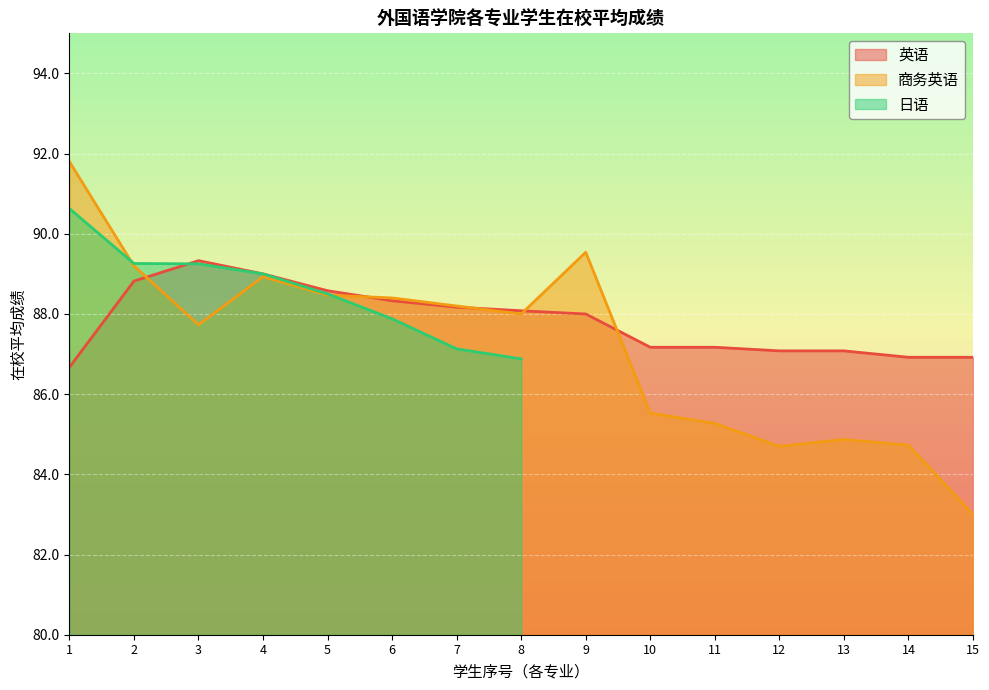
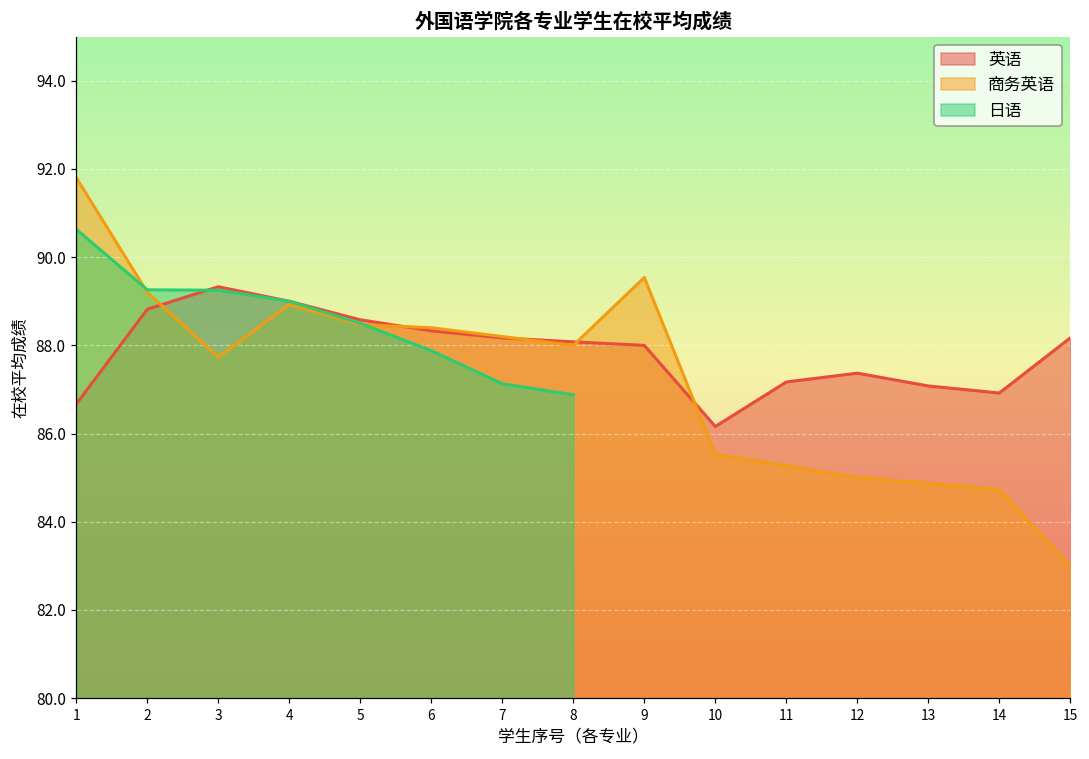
  {
    "英语": {
      "1": 86.7,
      "2": 88.8,
      "3": 89.3,
      "5": 88.6,
      "6": 88.3,
      "8": 88.1,
      "9": 88.0,
-     "10": 87.2,
+     "10": 86.2,
      "11": 87.2,
-     "12": 87.1,
+     "12": 87.4,
      "13": 87.1,
      "14": 86.9,
-     "15": 86.9
+     "15": 88.2
    },
    "商务英语": {
      "1": 91.8,
      "3": 87.7,
      "4": 88.9,
      "6": 88.4,
      "8": 88.0,
      "9": 89.5,
      "10": 85.5,
      "11": 85.3,
-     "12": 84.7,
+     "12": 85.0,
      "13": 84.9,
      "14": 84.7,
      "15": 83.0
    },
    "日语": {
      "1": 90.6,
      "3": 89.3,
      "6": 87.9,
      "7": 87.1,
      "8": 86.9
    }
  }
